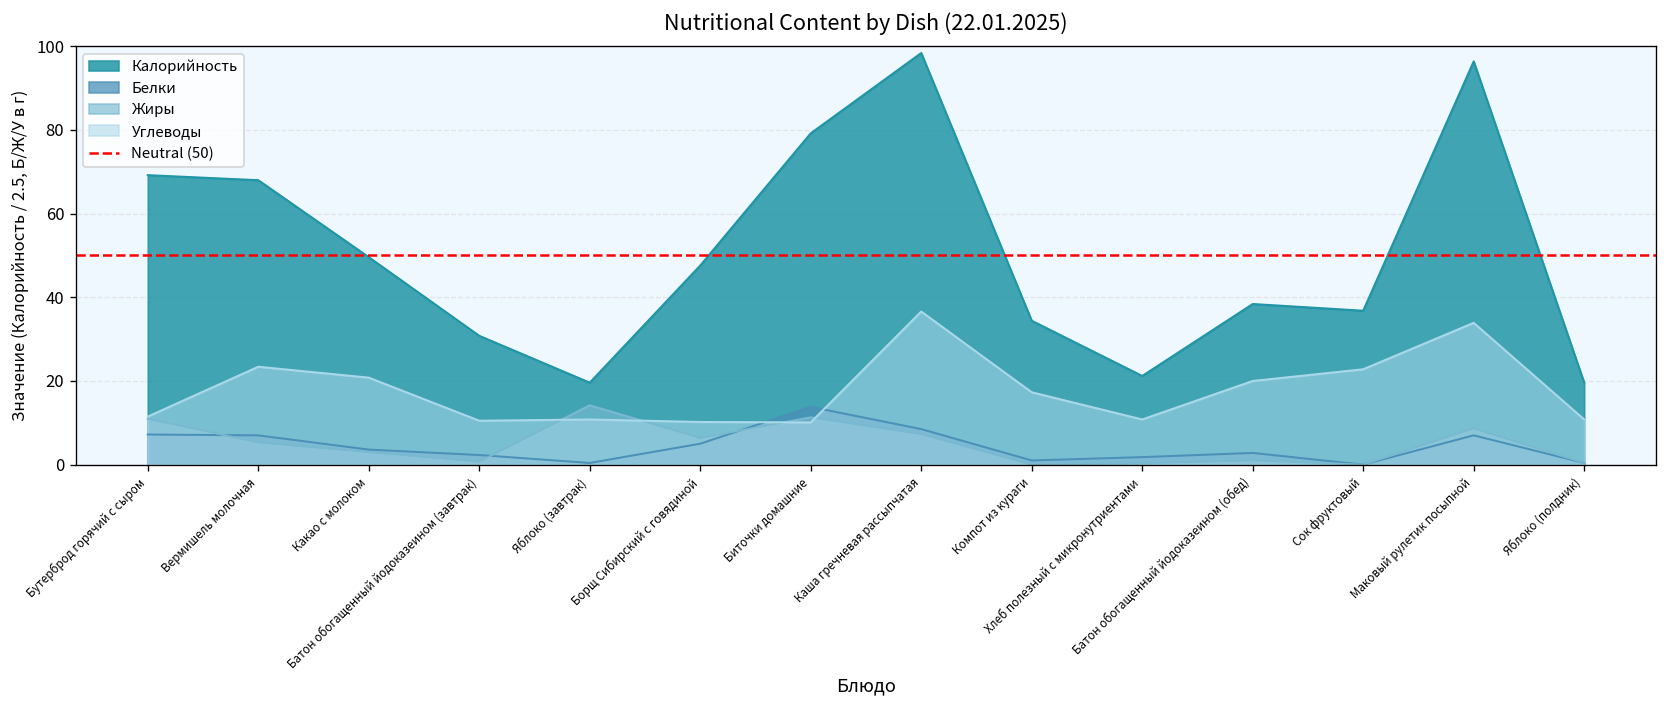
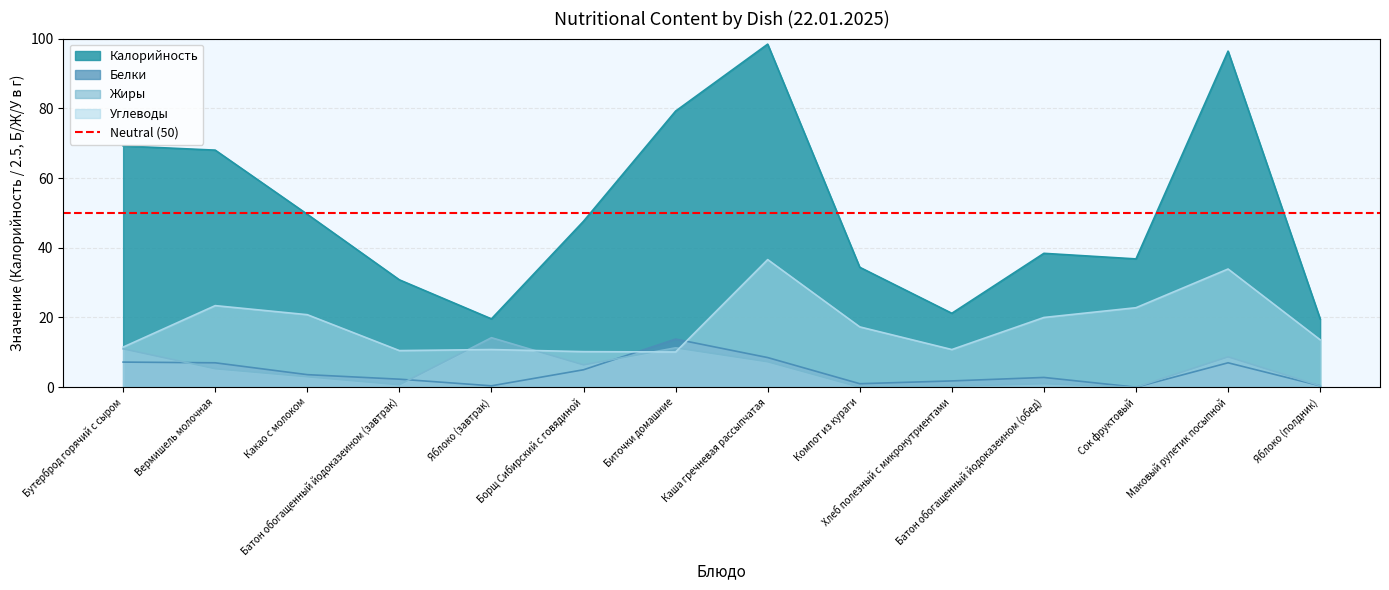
  {
    "Жиры": {
      "Вермишель молочная": 5,
      "Батон обогащенный йодоказеином (завтрак)": 1,
      "Яблоко (завтрак)": 14,
      "Борщ Сибирский с говядиной": 6,
      "Биточки домашние": 11,
      "Каша гречневая рассыпчатая": 7,
      "Компот из кураги": 0,
      "Хлеб полезный с микронутриентами": 0,
      "Батон обогащенный йодоказеином (обед)": 1,
      "Маковый рулетик посыпной": 9
    },
    "Углеводы": {
      "Вермишель молочная": 23,
      "Какао с молоком": 21,
      "Батон обогащенный йодоказеином (завтрак)": 11,
      "Яблоко (завтрак)": 11,
      "Борщ Сибирский с говядиной": 10,
      "Биточки домашние": 10,
      "Каша гречневая рассыпчатая": 37,
      "Компот из кураги": 17,
      "Хлеб полезный с микронутриентами": 11,
      "Батон обогащенный йодоказеином (обед)": 20,
      "Сок фруктовый": 23,
      "Маковый рулетик посыпной": 34,
-     "Яблоко (полдник)": 11
+     "Яблоко (полдник)": 14
    }
  }
